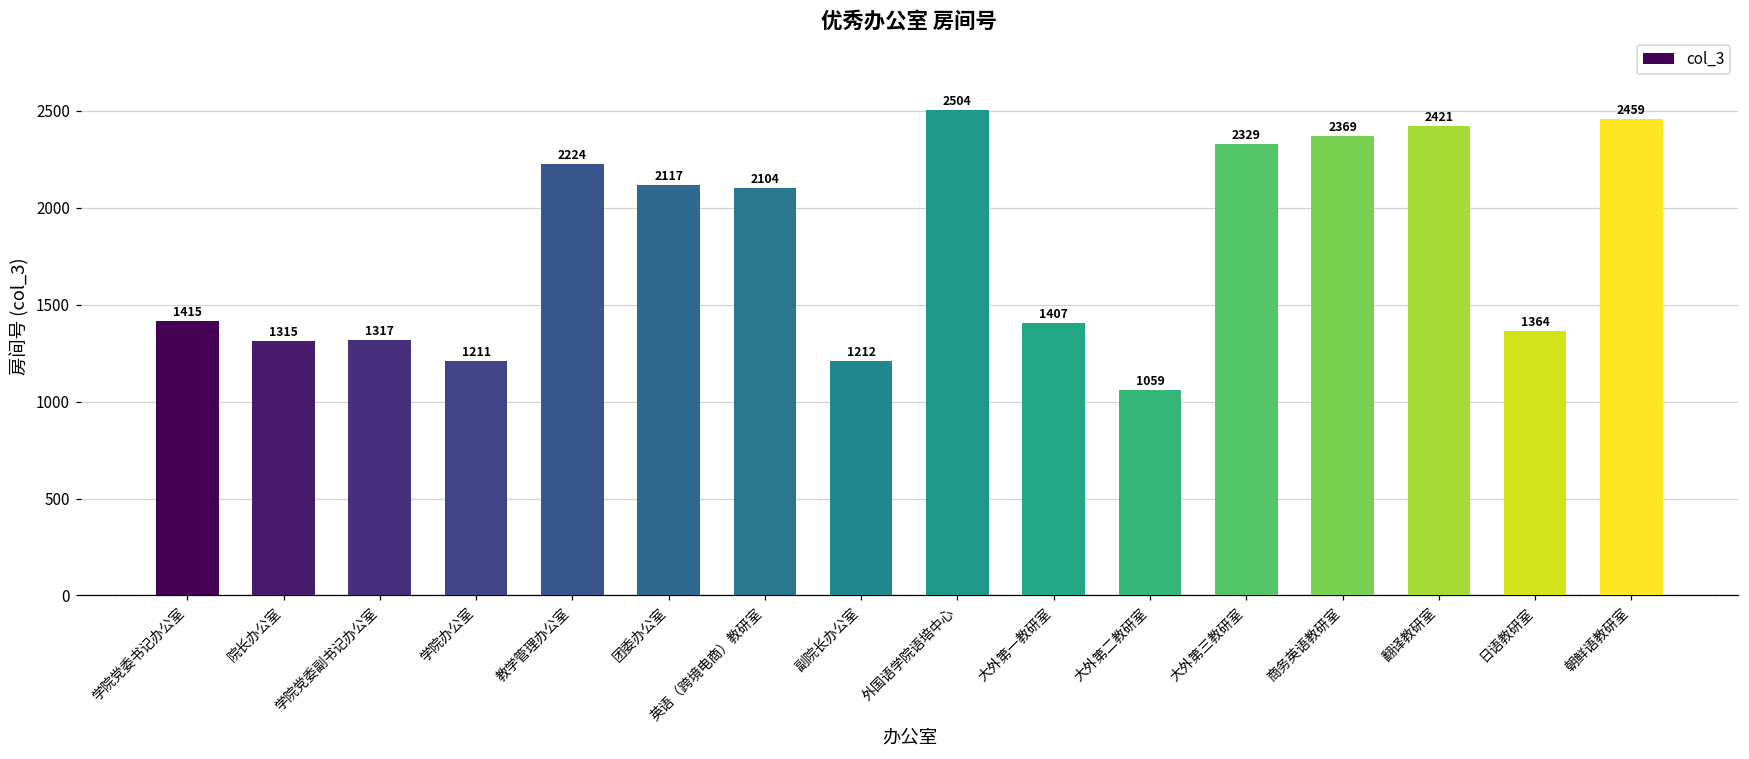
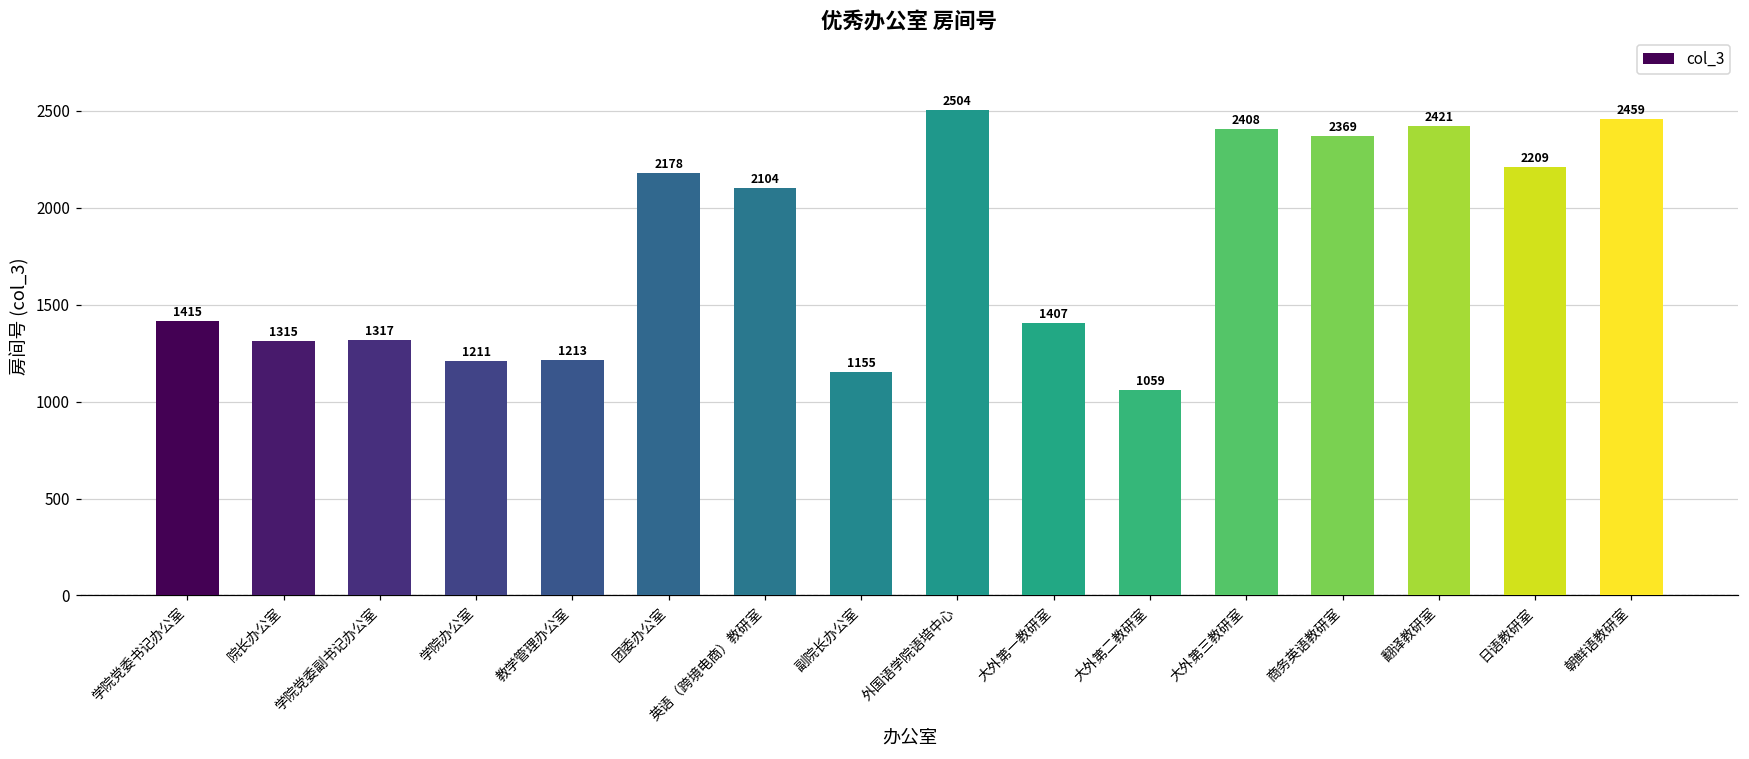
  {
    "学院党委书记办公室": 1415,
    "院长办公室": 1315,
    "学院党委副书记办公室": 1317,
    "学院办公室": 1211,
-   "教学管理办公室": 2224,
-   "团委办公室": 2117,
+   "教学管理办公室": 1213,
+   "团委办公室": 2178,
    "英语（跨境电商）教研室": 2104,
-   "副院长办公室": 1212,
+   "副院长办公室": 1155,
    "外国语学院语培中心": 2504,
    "大外第一教研室": 1407,
    "大外第二教研室": 1059,
-   "大外第三教研室": 2329,
+   "大外第三教研室": 2408,
    "商务英语教研室": 2369,
    "翻译教研室": 2421,
-   "日语教研室": 1364,
+   "日语教研室": 2209,
    "朝鲜语教研室": 2459
  }
